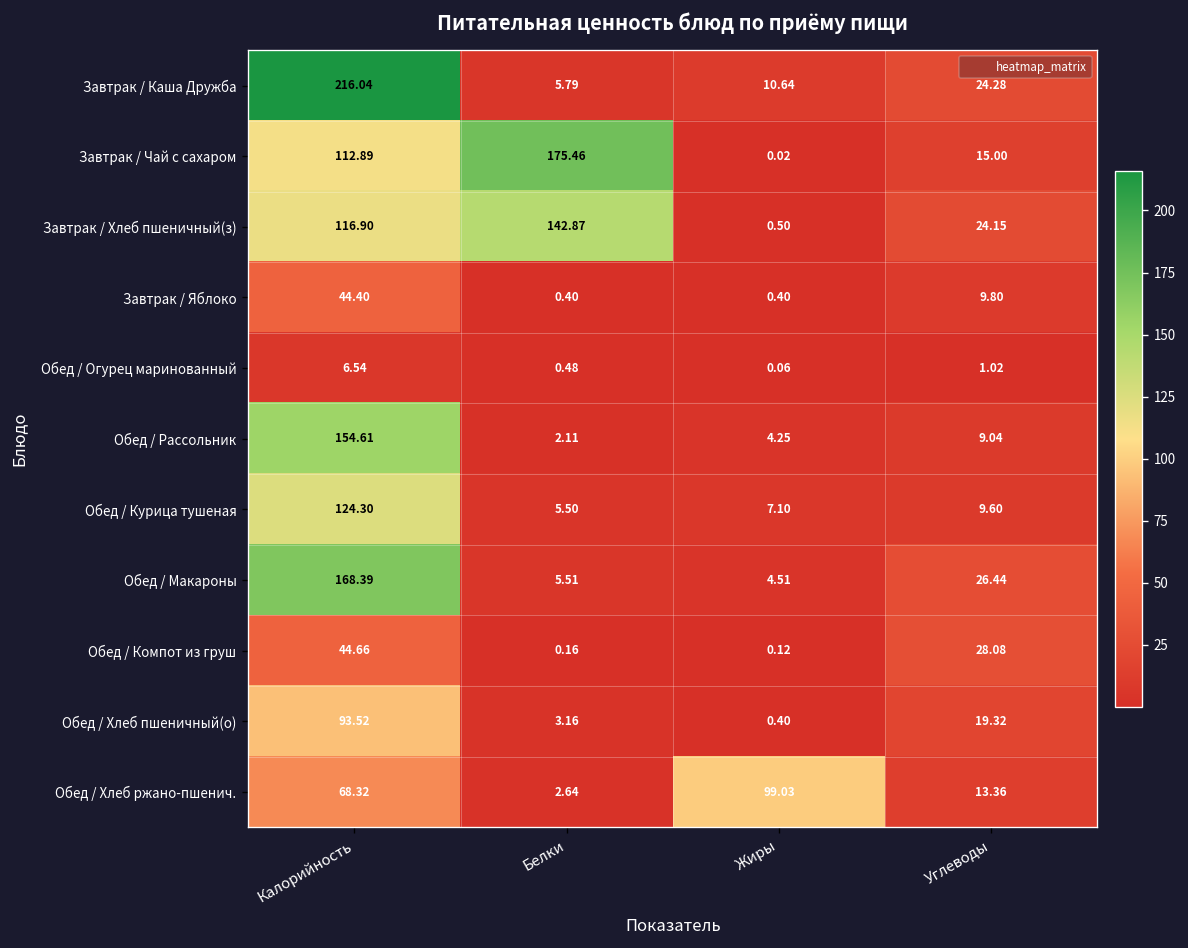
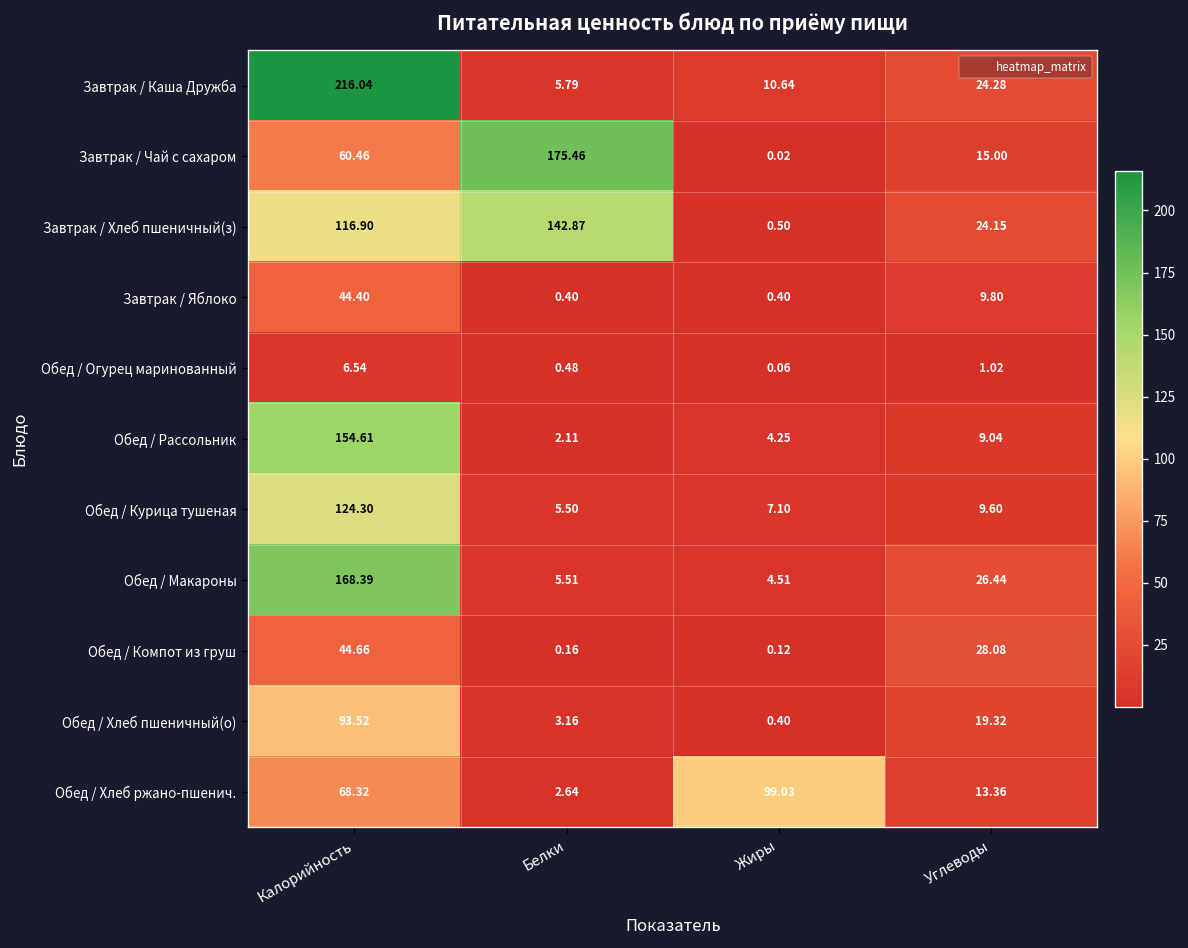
  {
    "Завтрак / Каша Дружба": {
      "Калорийность": 216.04,
      "Белки": 5.79,
      "Жиры": 10.64,
      "Углеводы": 24.28
    },
    "Завтрак / Чай с сахаром": {
-     "Калорийность": 112.89,
+     "Калорийность": 60.46,
      "Белки": 175.46,
      "Жиры": 0.02,
      "Углеводы": 15.00
    },
    "Завтрак / Хлеб пшеничный(з)": {
      "Калорийность": 116.90,
      "Белки": 142.87,
      "Жиры": 0.50,
      "Углеводы": 24.15
    },
    "Завтрак / Яблоко": {
      "Калорийность": 44.40,
      "Белки": 0.40,
      "Жиры": 0.40,
      "Углеводы": 9.80
    },
    "Обед / Огурец маринованный": {
      "Калорийность": 6.54,
      "Белки": 0.48,
      "Жиры": 0.06,
      "Углеводы": 1.02
    },
    "Обед / Рассольник": {
      "Калорийность": 154.61,
      "Белки": 2.11,
      "Жиры": 4.25,
      "Углеводы": 9.04
    },
    "Обед / Курица тушеная": {
      "Калорийность": 124.30,
      "Белки": 5.50,
      "Жиры": 7.10,
      "Углеводы": 9.60
    },
    "Обед / Макароны": {
      "Калорийность": 168.39,
      "Белки": 5.51,
      "Жиры": 4.51,
      "Углеводы": 26.44
    },
    "Обед / Компот из груш": {
      "Калорийность": 44.66,
      "Белки": 0.16,
      "Жиры": 0.12,
      "Углеводы": 28.08
    },
    "Обед / Хлеб пшеничный(о)": {
      "Калорийность": 93.52,
      "Белки": 3.16,
      "Жиры": 0.40,
      "Углеводы": 19.32
    },
    "Обед / Хлеб ржано-пшенич.": {
      "Калорийность": 68.32,
      "Белки": 2.64,
      "Жиры": 99.03,
      "Углеводы": 13.36
    }
  }
